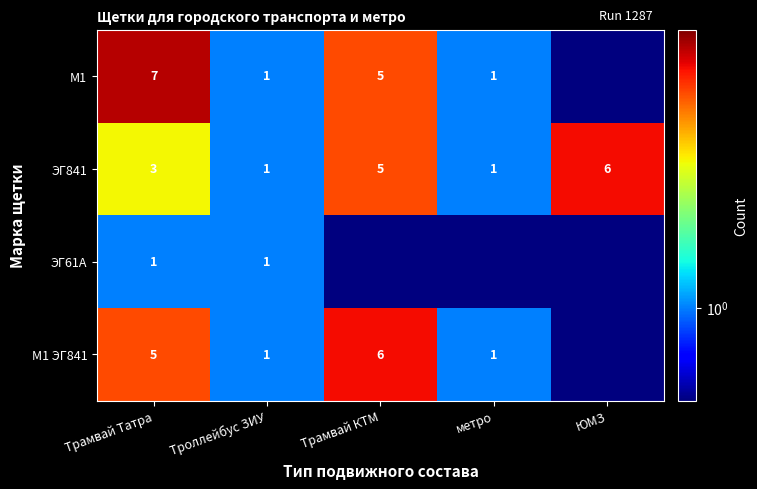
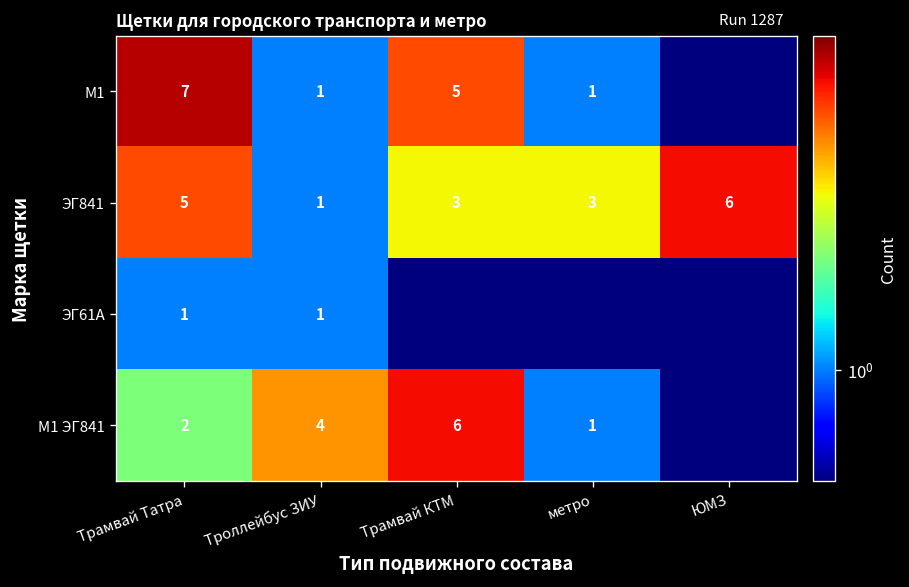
  {
    "M1": {
      "Трамвай Татра": 7,
      "Троллейбус ЗИУ": 1,
      "Трамвай КТМ": 5,
      "метро": 1
    },
    "ЭГ841": {
-     "Трамвай Татра": 3,
+     "Трамвай Татра": 5,
      "Троллейбус ЗИУ": 1,
-     "Трамвай КТМ": 5,
-     "метро": 1,
+     "Трамвай КТМ": 3,
+     "метро": 3,
      "ЮМЗ": 6
    },
    "ЭГ61А": {
      "Трамвай Татра": 1,
      "Троллейбус ЗИУ": 1
    },
    "M1 ЭГ841": {
-     "Трамвай Татра": 5,
-     "Троллейбус ЗИУ": 1,
+     "Трамвай Татра": 2,
+     "Троллейбус ЗИУ": 4,
      "Трамвай КТМ": 6,
      "метро": 1
    }
  }
